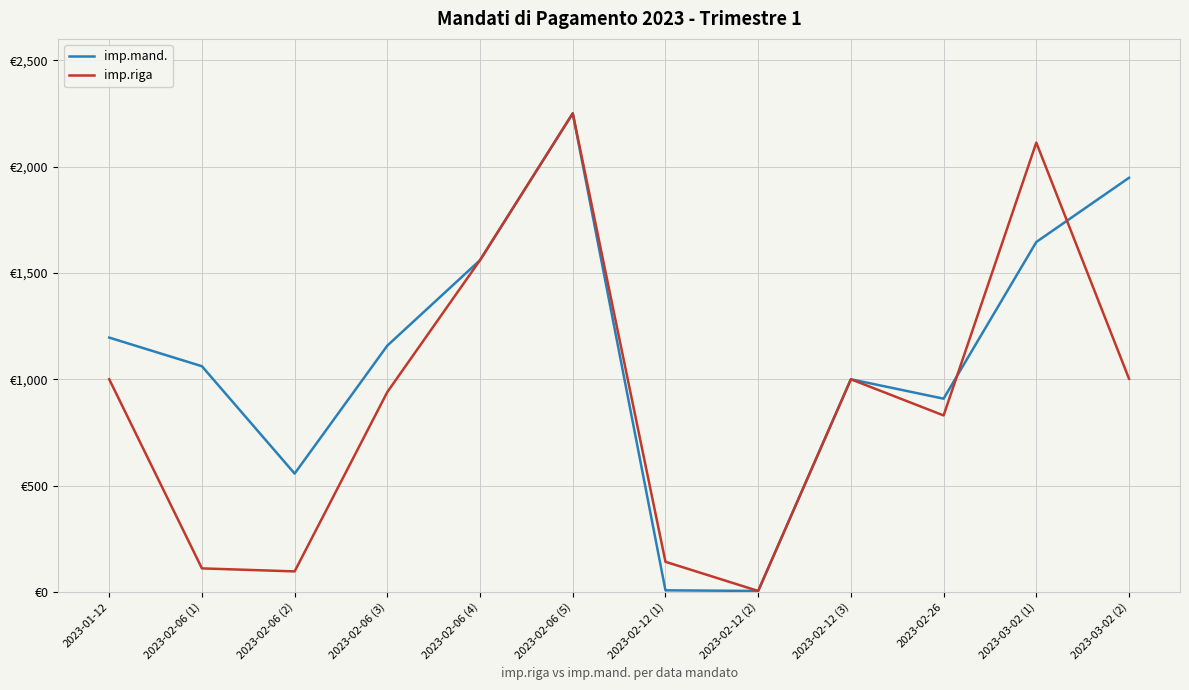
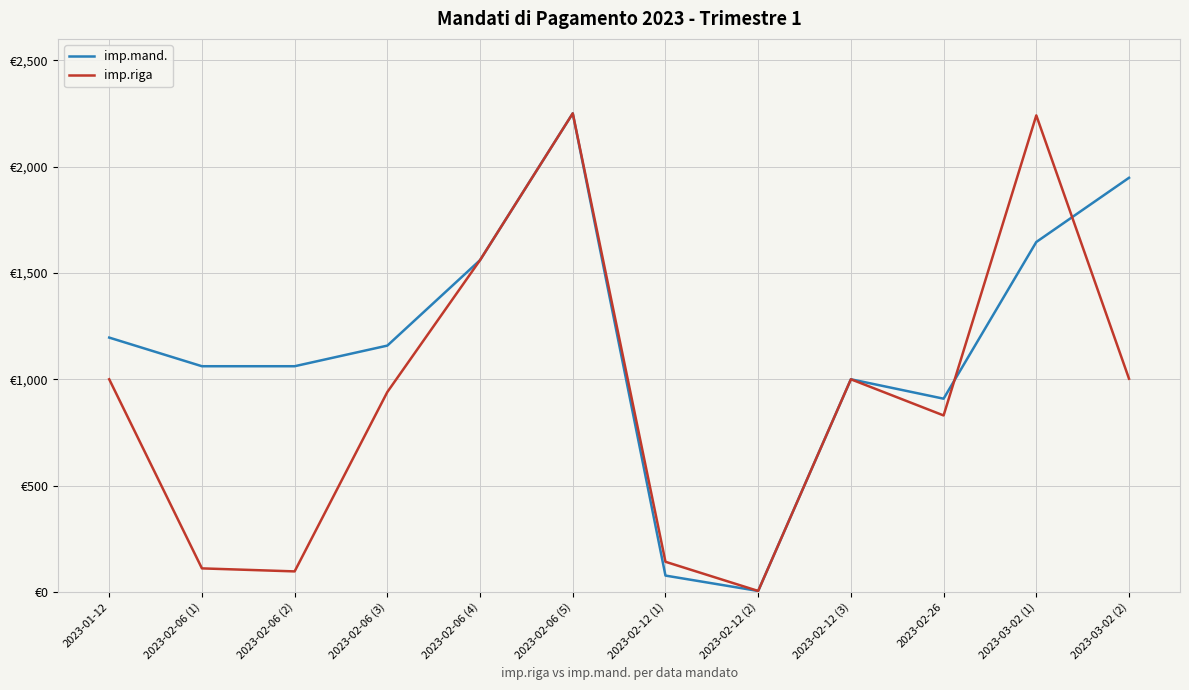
  {
    "imp.mand.": {
      "2023-01-12": "€1,200",
      "2023-02-06 (1)": "€1,060",
-     "2023-02-06 (2)": "€560",
+     "2023-02-06 (2)": "€1,060",
      "2023-02-06 (3)": "€1,160",
-     "2023-02-12 (1)": "€10",
+     "2023-02-12 (1)": "€80",
      "2023-02-26": "€910",
      "2023-03-02 (1)": "€1,650",
      "2023-03-02 (2)": "€1,950"
    },
    "imp.riga": {
      "2023-01-12": "€1,000",
      "2023-02-06 (1)": "€110",
      "2023-02-06 (2)": "€100",
      "2023-02-06 (3)": "€940",
      "2023-02-12 (1)": "€140",
      "2023-02-26": "€830",
-     "2023-03-02 (1)": "€2,110",
+     "2023-03-02 (1)": "€2,240",
      "2023-03-02 (2)": "€1,000"
    }
  }
